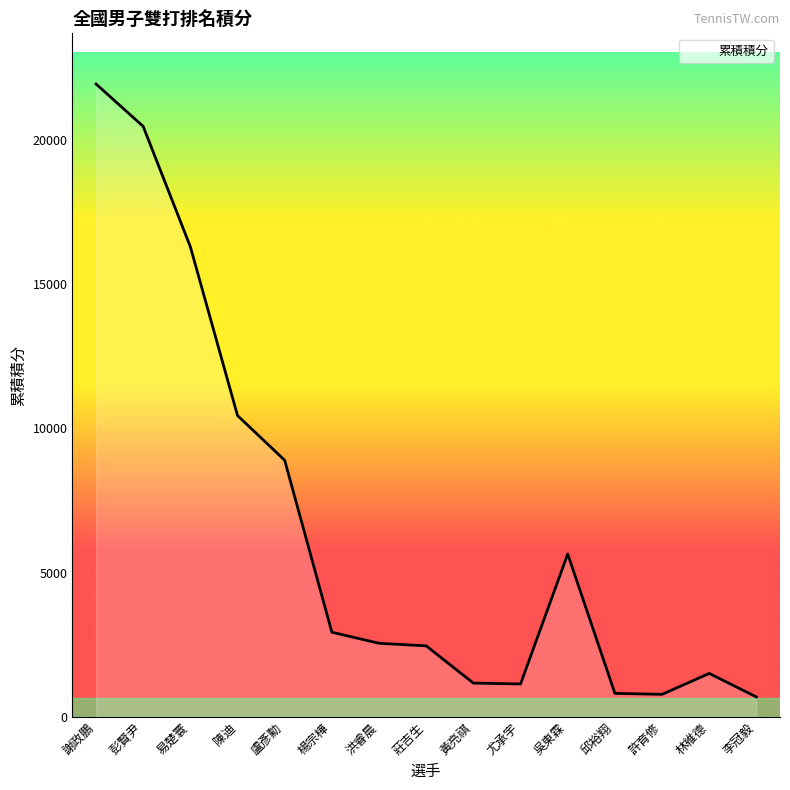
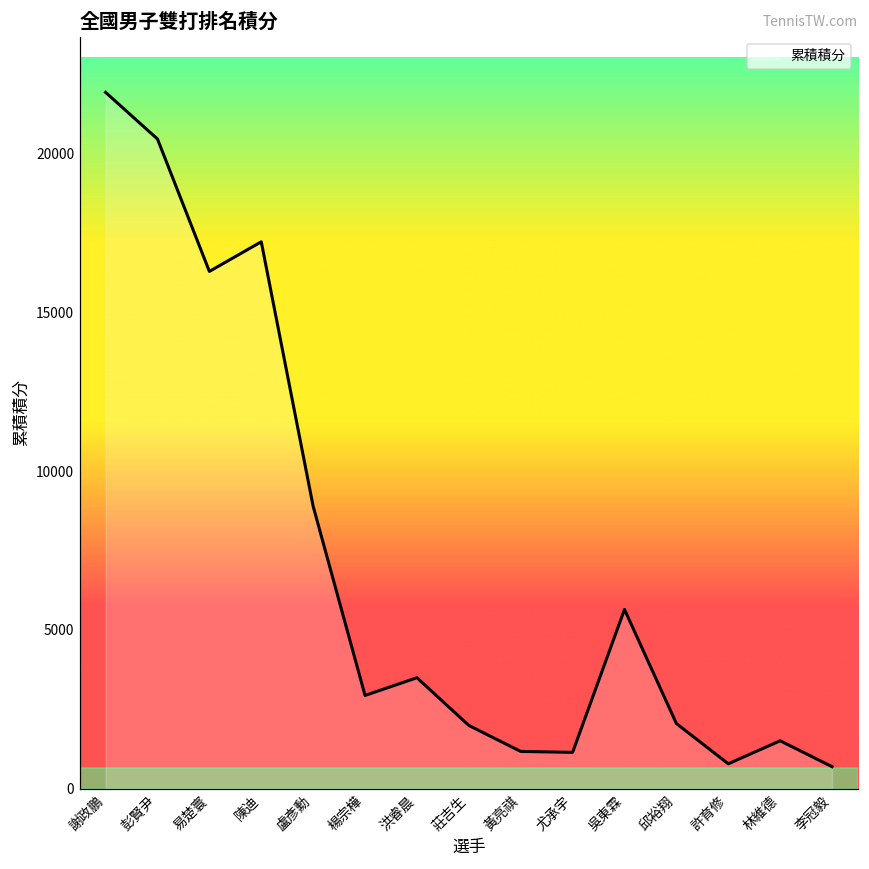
  {
    "謝政鵬": 21900,
    "彭賢尹": 20500,
    "易楚寰": 16300,
-   "陳迪": 10400,
+   "陳迪": 17200,
    "盧彥勳": 8900,
    "楊宗樺": 2900,
-   "洪睿晨": 2600,
-   "莊吉生": 2500,
+   "洪睿晨": 3500,
+   "莊吉生": 2000,
    "黃亮祺": 1200,
    "尤承宇": 1100,
    "吳東霖": 5600,
-   "邱裕翔": 800,
+   "邱裕翔": 2000,
    "許育修": 800,
    "林維德": 1500,
    "李冠毅": 700
  }
